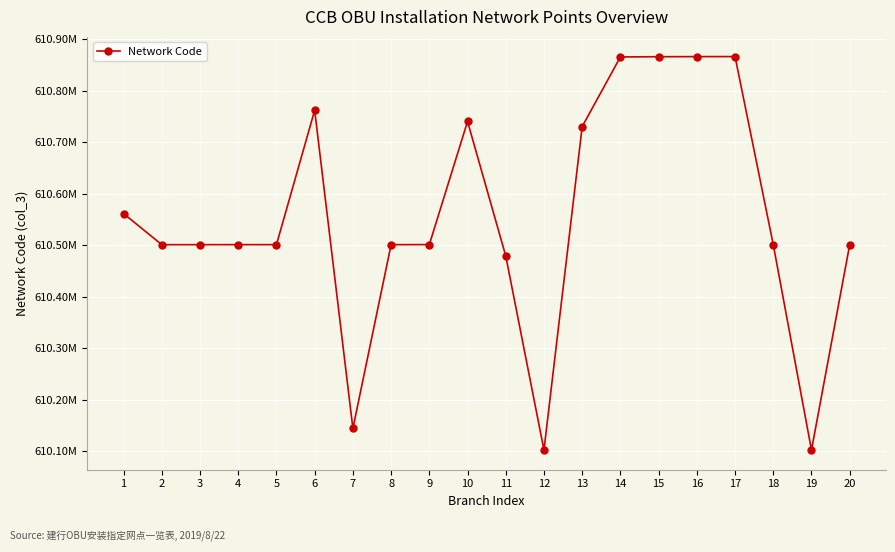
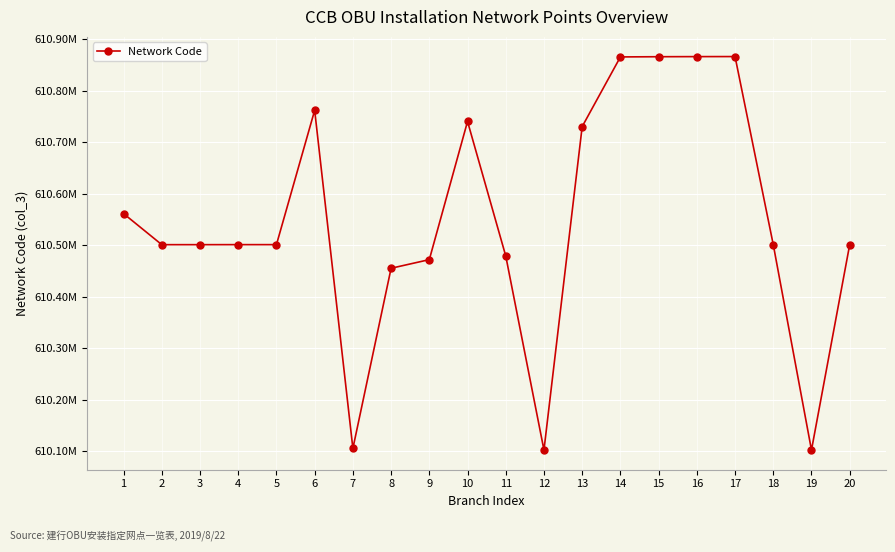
  {
    "1": 610560000,
    "2": 610500000,
    "3": 610500000,
    "4": 610500000,
    "5": 610500000,
    "6": 610760000,
-   "7": 610140000,
-   "8": 610500000,
-   "9": 610500000,
+   "7": 610110000,
+   "8": 610460000,
+   "9": 610470000,
    "10": 610740000,
    "11": 610480000,
    "12": 610100000,
    "13": 610730000,
    "14": 610870000,
    "15": 610870000,
    "16": 610870000,
    "17": 610870000,
    "18": 610500000,
    "19": 610100000,
    "20": 610500000
  }
